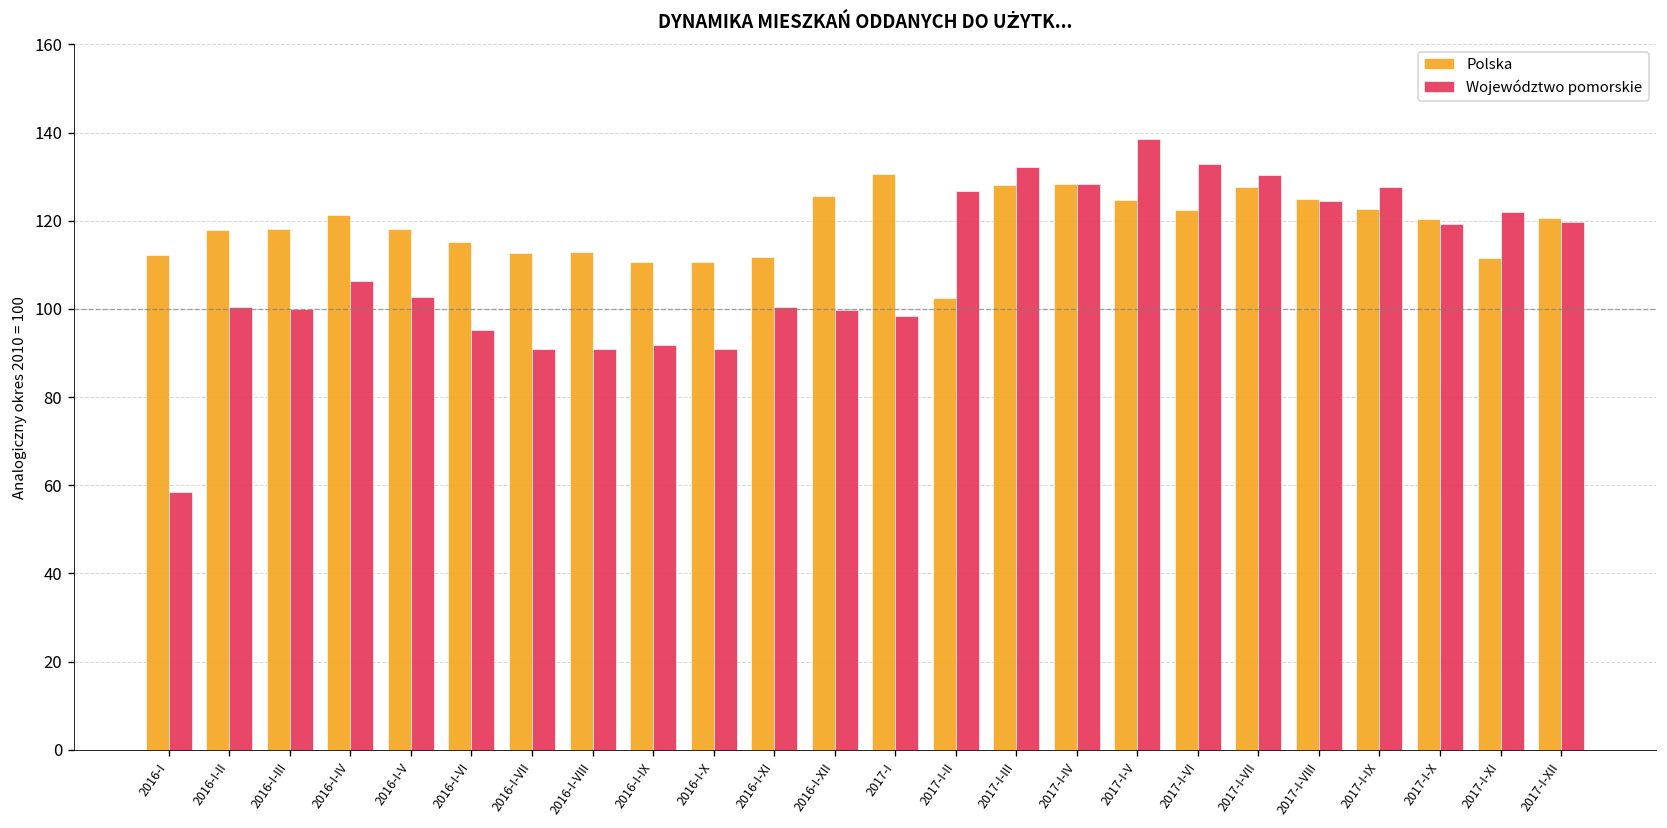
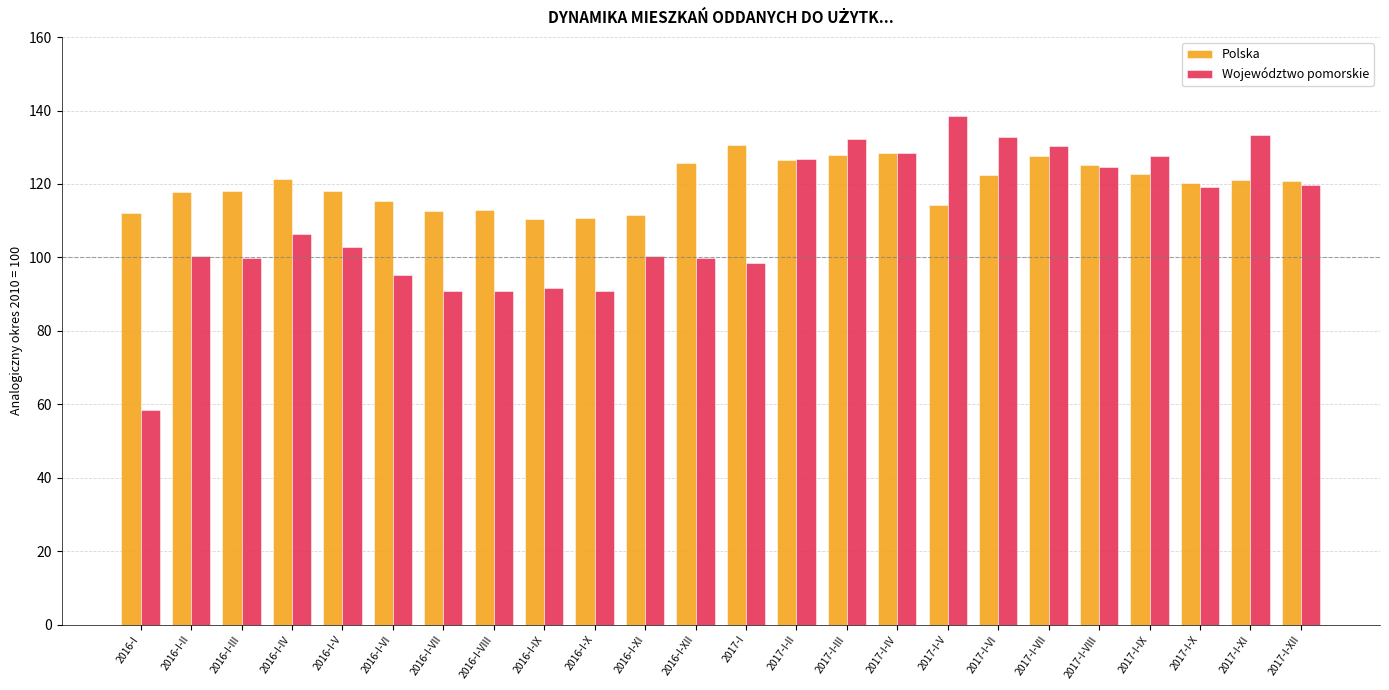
  {
    "Polska": {
      "2016-I": 112,
      "2016-I-II": 118,
      "2016-I-III": 118,
      "2016-I-IV": 121,
      "2016-I-V": 118,
      "2016-I-VI": 115,
      "2016-I-VII": 113,
      "2016-I-VIII": 113,
      "2016-I-IX": 111,
      "2016-I-X": 111,
      "2016-I-XI": 112,
      "2016-I-XII": 126,
      "2017-I": 131,
-     "2017-I-II": 102,
+     "2017-I-II": 127,
      "2017-I-III": 128,
      "2017-I-IV": 128,
-     "2017-I-V": 125,
+     "2017-I-V": 114,
      "2017-I-VI": 123,
      "2017-I-VII": 128,
      "2017-I-VIII": 125,
      "2017-I-IX": 123,
      "2017-I-X": 120,
-     "2017-I-XI": 111,
+     "2017-I-XI": 121,
      "2017-I-XII": 121
    },
    "Województwo pomorskie": {
      "2016-I": 58,
      "2016-I-II": 100,
      "2016-I-III": 100,
      "2016-I-IV": 106,
      "2016-I-V": 103,
      "2016-I-VI": 95,
      "2016-I-VII": 91,
      "2016-I-VIII": 91,
      "2016-I-IX": 92,
      "2016-I-X": 91,
      "2016-I-XI": 101,
      "2016-I-XII": 100,
      "2017-I": 98,
      "2017-I-II": 127,
      "2017-I-III": 132,
      "2017-I-IV": 128,
      "2017-I-V": 139,
      "2017-I-VI": 133,
      "2017-I-VII": 130,
      "2017-I-VIII": 125,
      "2017-I-IX": 128,
      "2017-I-X": 119,
-     "2017-I-XI": 122,
+     "2017-I-XI": 133,
      "2017-I-XII": 120
    }
  }
